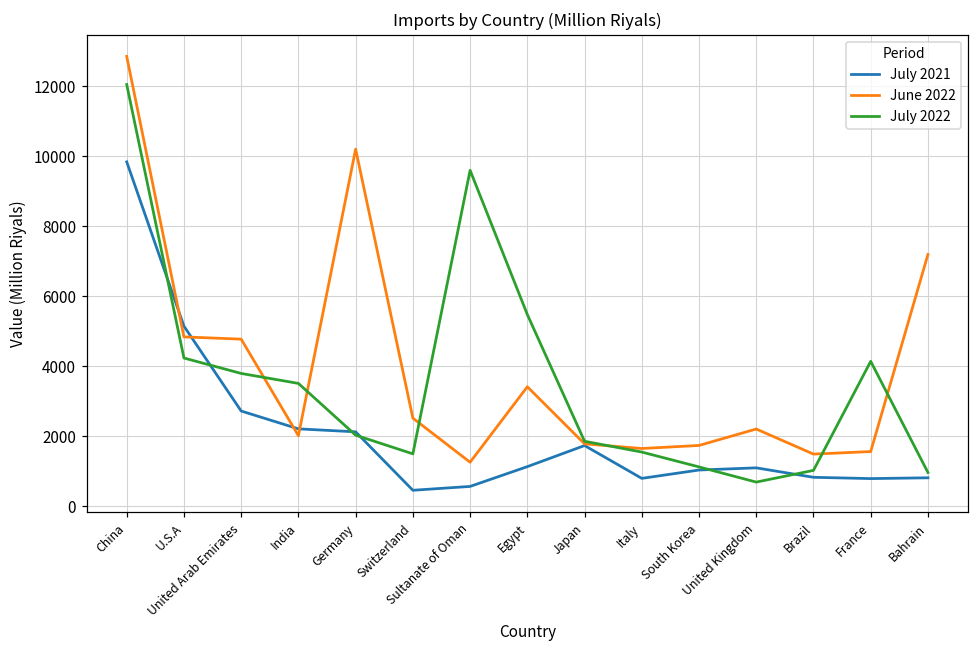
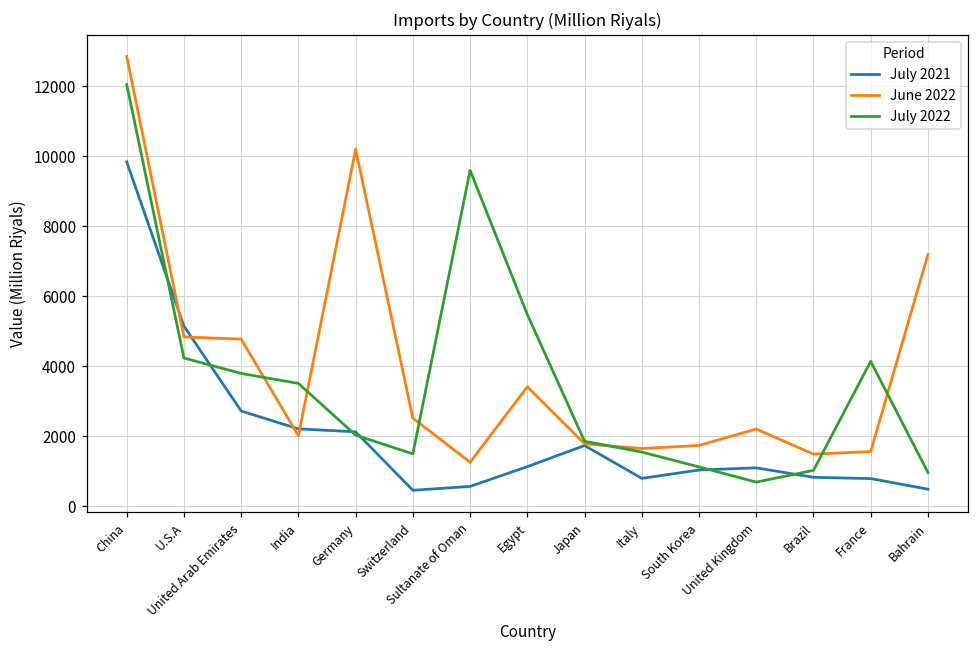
  {
    "July 2021": {
      "China": 9800,
      "U.S.A": 5100,
      "United Arab Emirates": 2700,
      "India": 2200,
      "Germany": 2100,
      "Switzerland": 500,
      "Sultanate of Oman": 600,
      "Egypt": 1100,
      "Italy": 800,
      "South Korea": 1000,
      "United Kingdom": 1100,
      "Brazil": 800,
      "France": 800,
-     "Bahrain": 800
+     "Bahrain": 500
    },
    "June 2022": {
      "China": 12900,
      "U.S.A": 4800,
      "United Arab Emirates": 4800,
      "India": 2000,
      "Germany": 10200,
      "Switzerland": 2500,
      "Sultanate of Oman": 1300,
      "Egypt": 3400,
      "Italy": 1700,
      "South Korea": 1700,
      "United Kingdom": 2200,
      "Brazil": 1500,
      "France": 1600,
      "Bahrain": 7200
    },
    "July 2022": {
      "China": 12000,
      "U.S.A": 4200,
      "United Arab Emirates": 3800,
      "India": 3500,
      "Germany": 2000,
      "Switzerland": 1500,
      "Sultanate of Oman": 9600,
      "Egypt": 5500,
      "Italy": 1500,
      "South Korea": 1100,
      "United Kingdom": 700,
      "Brazil": 1000,
      "France": 4100,
      "Bahrain": 1000
    }
  }
